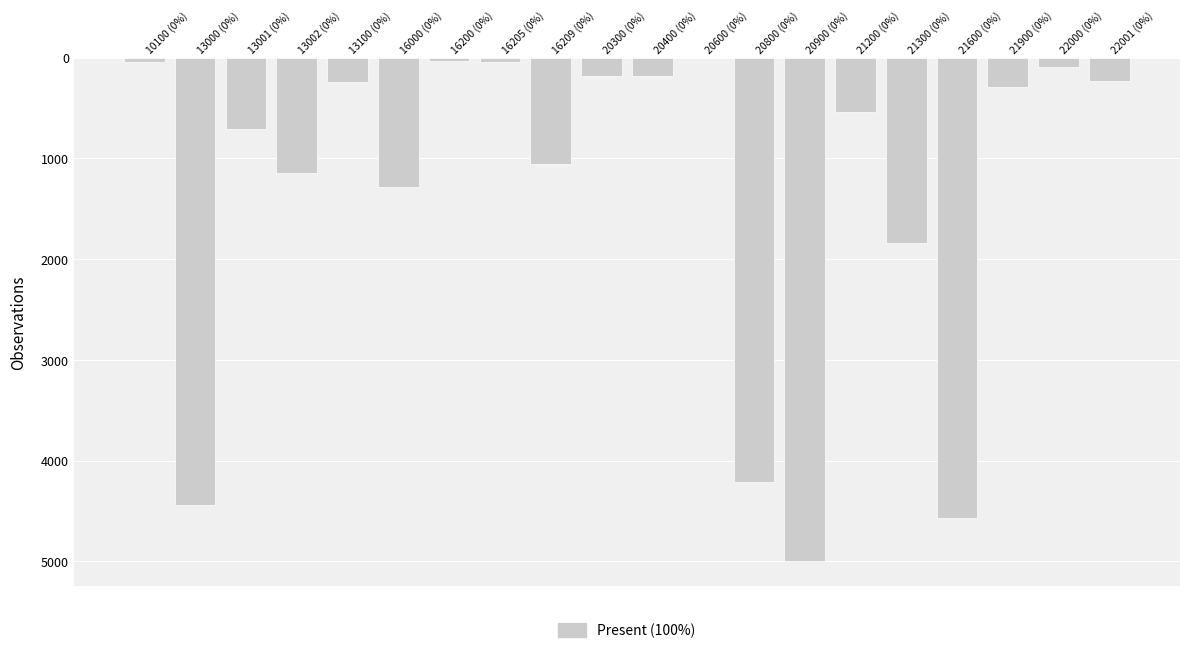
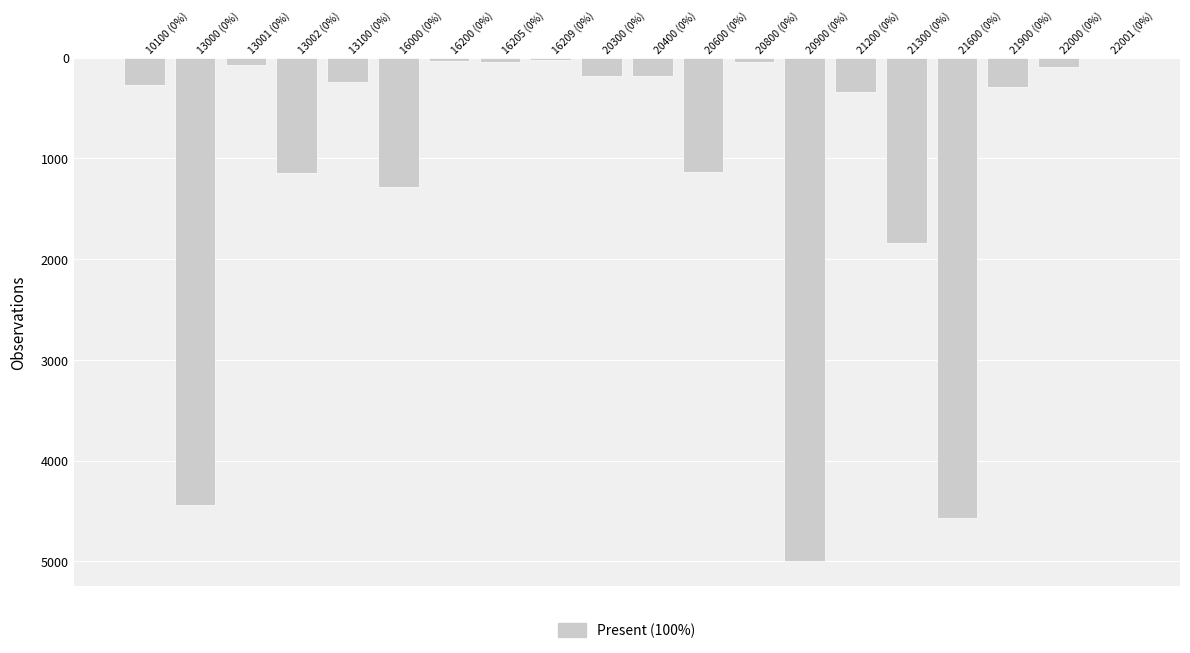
  {
-   "10100 (0%)": 40,
+   "10100 (0%)": 270,
    "13000 (0%)": 4440,
-   "13001 (0%)": 700,
+   "13001 (0%)": 70,
    "13002 (0%)": 1140,
    "13100 (0%)": 240,
    "16000 (0%)": 1290,
    "16200 (0%)": 30,
    "16205 (0%)": 40,
-   "16209 (0%)": 1060,
+   "16209 (0%)": 30,
    "20300 (0%)": 180,
    "20400 (0%)": 180,
-   "20600 (0%)": 0,
-   "20800 (0%)": 4220,
+   "20600 (0%)": 1130,
+   "20800 (0%)": 40,
    "20900 (0%)": 5000,
-   "21200 (0%)": 540,
+   "21200 (0%)": 340,
    "21300 (0%)": 1840,
    "21600 (0%)": 4570,
    "21900 (0%)": 290,
    "22000 (0%)": 90,
-   "22001 (0%)": 230
+   "22001 (0%)": 0
  }
